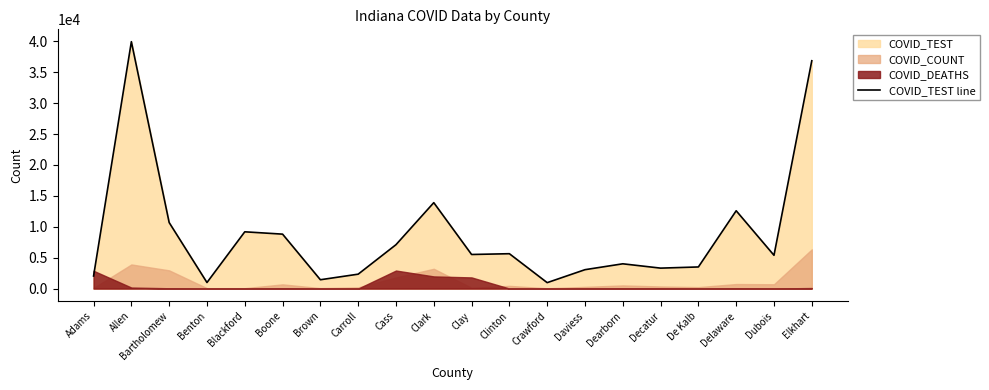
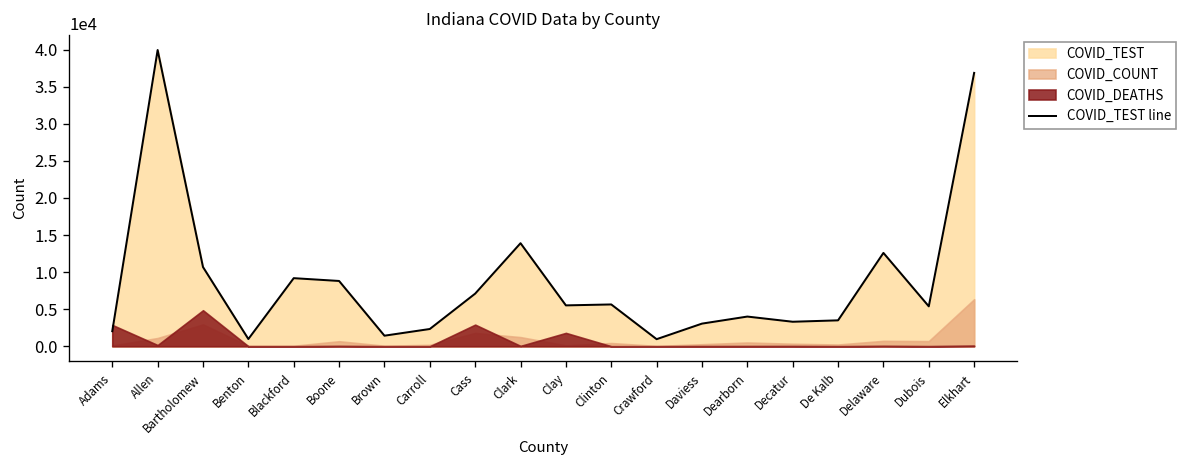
  {
    "COVID_TEST": {
      "Adams": 2000,
      "Allen": 40000,
      "Bartholomew": 11000,
      "Benton": 1000,
      "Blackford": 9000,
      "Boone": 9000,
      "Brown": 1000,
      "Carroll": 2000,
      "Cass": 7000,
      "Clark": 14000,
      "Clay": 6000,
      "Clinton": 6000,
      "Crawford": 1000,
      "Daviess": 3000,
      "Dearborn": 4000,
      "Decatur": 3000,
      "De Kalb": 3000,
      "Delaware": 13000,
      "Dubois": 5000,
      "Elkhart": 37000
    },
    "COVID_COUNT": {
-     "Allen": 4000,
+     "Allen": 1000,
      "Bartholomew": 3000,
      "Boone": 1000,
      "Cass": 2000,
-     "Clark": 3000,
+     "Clark": 1000,
      "Clinton": 0,
      "Dearborn": 1000,
      "Delaware": 1000,
      "Dubois": 1000,
      "Elkhart": 6000
    },
    "COVID_DEATHS": {
      "Adams": 3000,
-     "Bartholomew": 0,
+     "Bartholomew": 5000,
      "Cass": 3000,
-     "Clark": 2000,
+     "Clark": 0,
      "Clay": 2000
    }
  }
